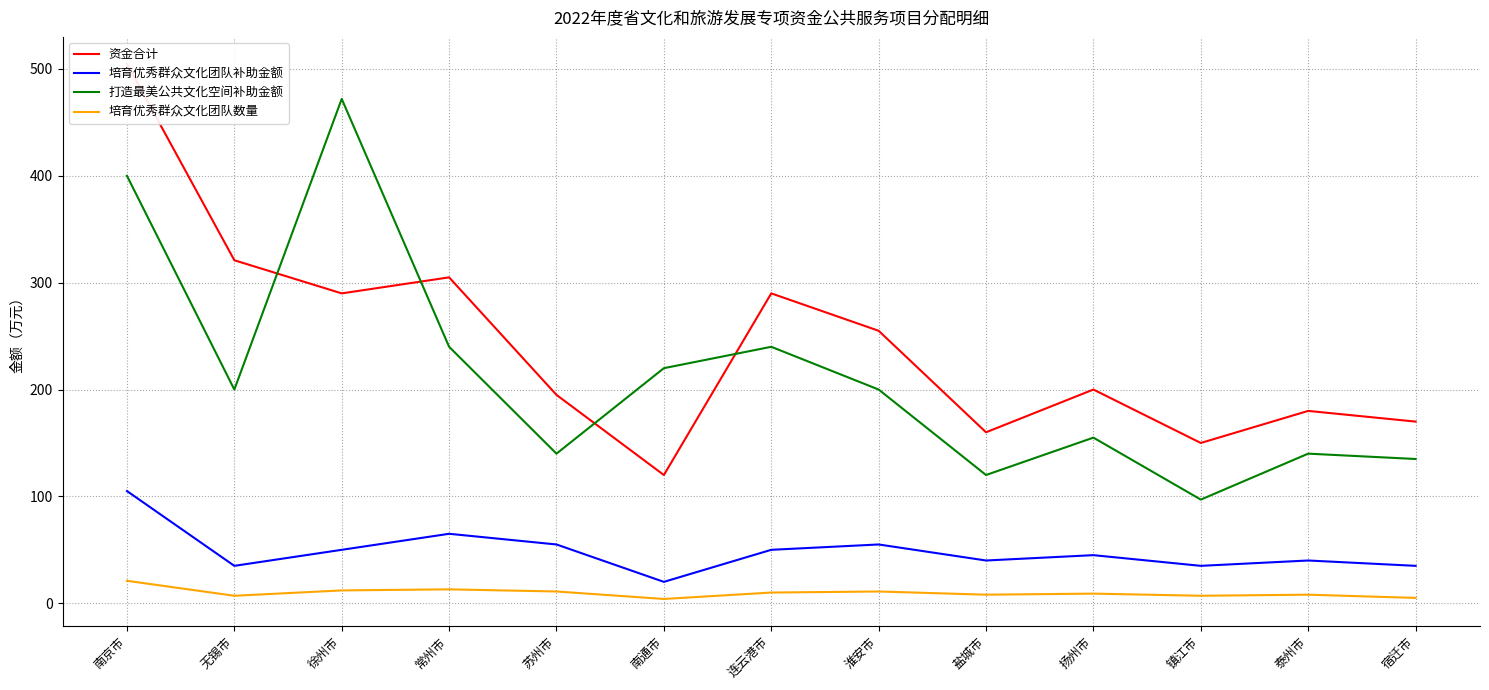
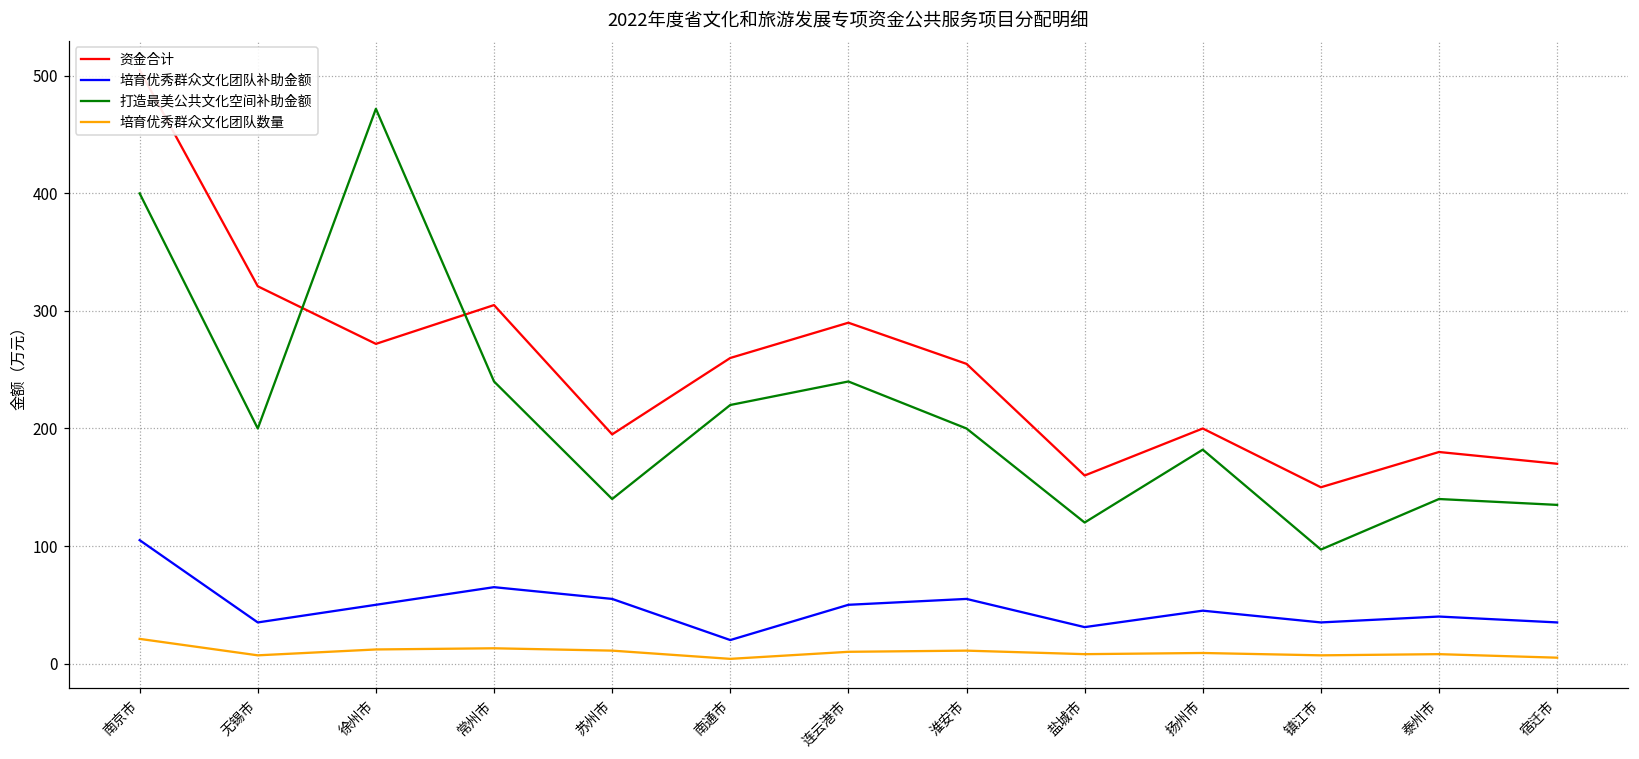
  {
    "资金合计": {
      "无锡市": 321,
-     "徐州市": 290,
+     "徐州市": 272,
      "常州市": 305,
      "苏州市": 195,
-     "南通市": 120,
+     "南通市": 260,
      "连云港市": 290,
      "淮安市": 255,
      "盐城市": 160,
      "扬州市": 200,
      "镇江市": 150,
      "泰州市": 180,
      "宿迁市": 170
    },
    "培育优秀群众文化团队补助金额": {
      "南京市": 105,
      "无锡市": 35,
      "徐州市": 50,
      "常州市": 65,
      "苏州市": 55,
      "南通市": 20,
      "连云港市": 50,
      "淮安市": 55,
-     "盐城市": 40,
+     "盐城市": 31,
      "扬州市": 45,
      "镇江市": 35,
      "泰州市": 40,
      "宿迁市": 35
    },
    "打造最美公共文化空间补助金额": {
      "南京市": 400,
      "无锡市": 200,
      "徐州市": 472,
      "常州市": 240,
      "苏州市": 140,
      "南通市": 220,
      "连云港市": 240,
      "淮安市": 200,
      "盐城市": 120,
-     "扬州市": 155,
+     "扬州市": 182,
      "镇江市": 97,
      "泰州市": 140,
      "宿迁市": 135
    },
    "培育优秀群众文化团队数量": {
      "南京市": 21,
      "无锡市": 7,
      "徐州市": 12,
      "常州市": 13,
      "苏州市": 11,
      "南通市": 4,
      "连云港市": 10,
      "淮安市": 11,
      "盐城市": 8,
      "扬州市": 9,
      "镇江市": 7,
      "泰州市": 8,
      "宿迁市": 5
    }
  }
